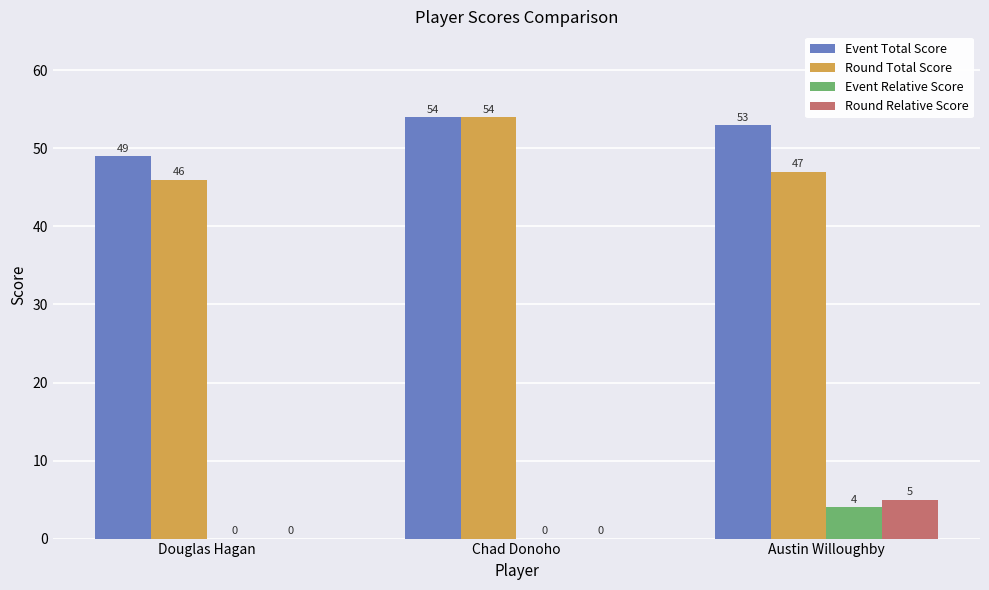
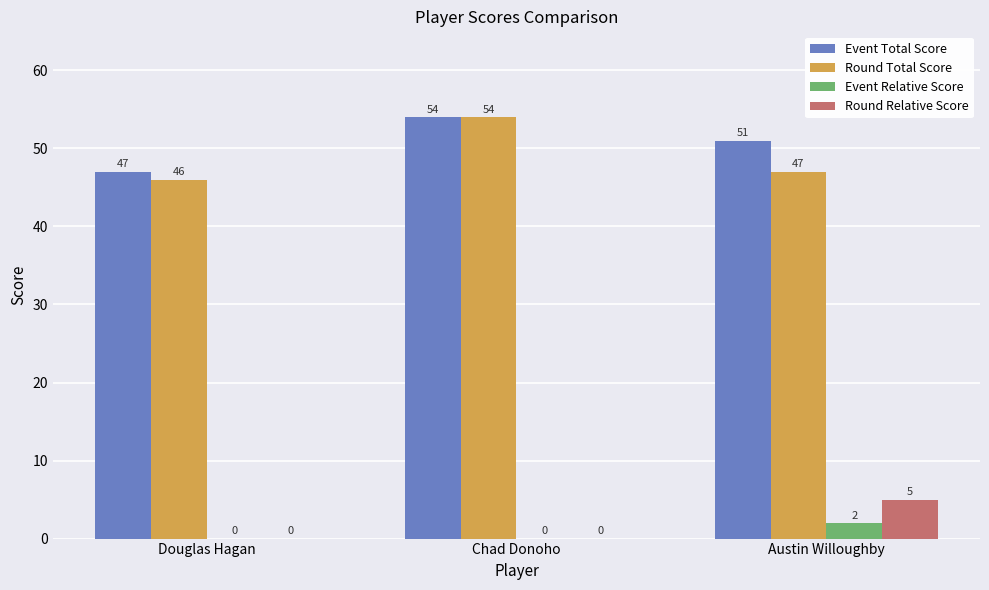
  {
    "Event Total Score": {
-     "Douglas Hagan": 49,
+     "Douglas Hagan": 47,
      "Chad Donoho": 54,
-     "Austin Willoughby": 53
+     "Austin Willoughby": 51
    },
    "Round Total Score": {
      "Douglas Hagan": 46,
      "Chad Donoho": 54,
      "Austin Willoughby": 47
    },
    "Event Relative Score": {
      "Douglas Hagan": 0,
      "Chad Donoho": 0,
-     "Austin Willoughby": 4
+     "Austin Willoughby": 2
    },
    "Round Relative Score": {
      "Douglas Hagan": 0,
      "Chad Donoho": 0,
      "Austin Willoughby": 5
    }
  }
